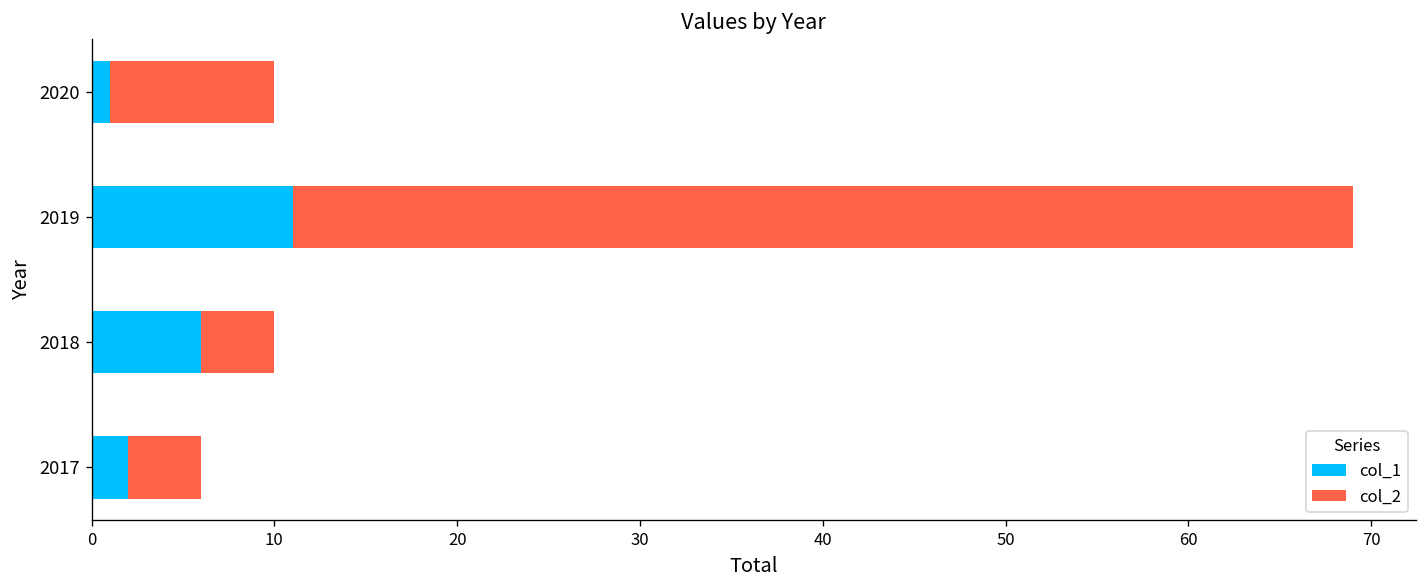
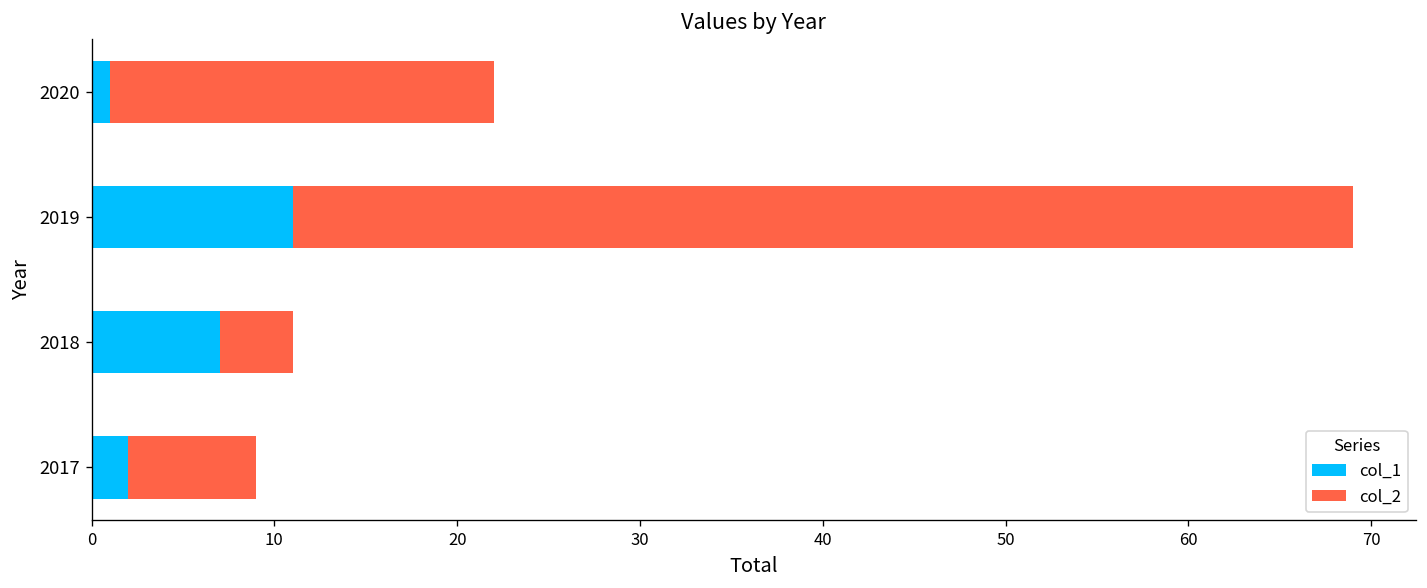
  {
    "col_1": {
      "2020": 1,
      "2019": 11,
-     "2018": 6,
+     "2018": 7,
      "2017": 2
    },
    "col_2": {
-     "2020": 9,
+     "2020": 21,
      "2019": 58,
      "2018": 4,
-     "2017": 4
+     "2017": 7
    }
  }
